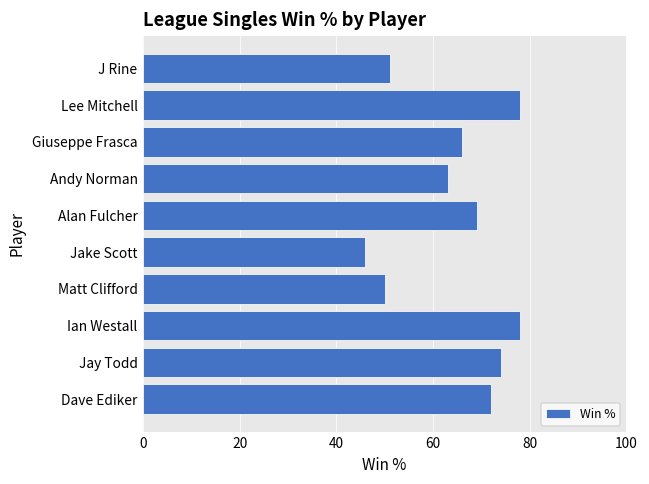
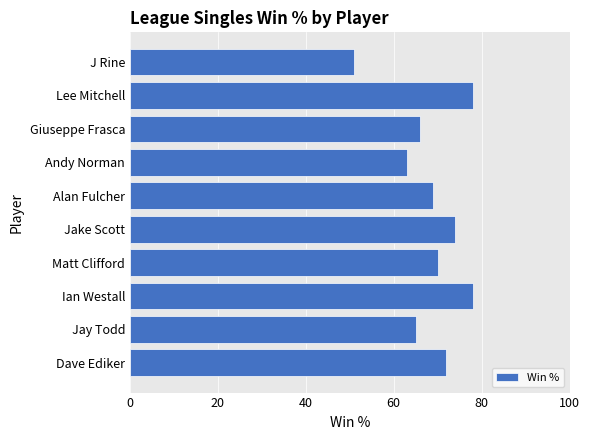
  {
    "J Rine": 51,
    "Lee Mitchell": 78,
    "Giuseppe Frasca": 66,
    "Andy Norman": 63,
    "Alan Fulcher": 69,
-   "Jake Scott": 46,
-   "Matt Clifford": 50,
+   "Jake Scott": 74,
+   "Matt Clifford": 70,
    "Ian Westall": 78,
-   "Jay Todd": 74,
+   "Jay Todd": 65,
    "Dave Ediker": 72
  }
